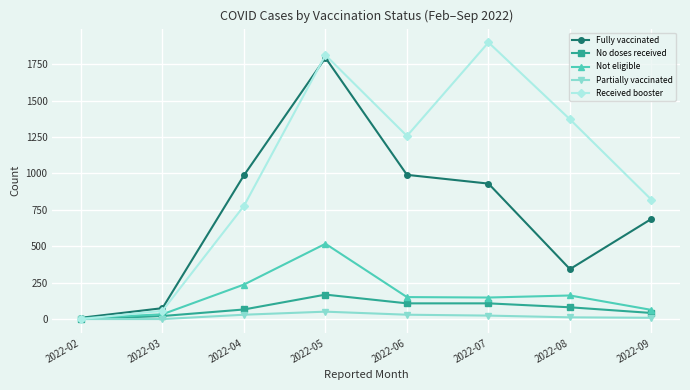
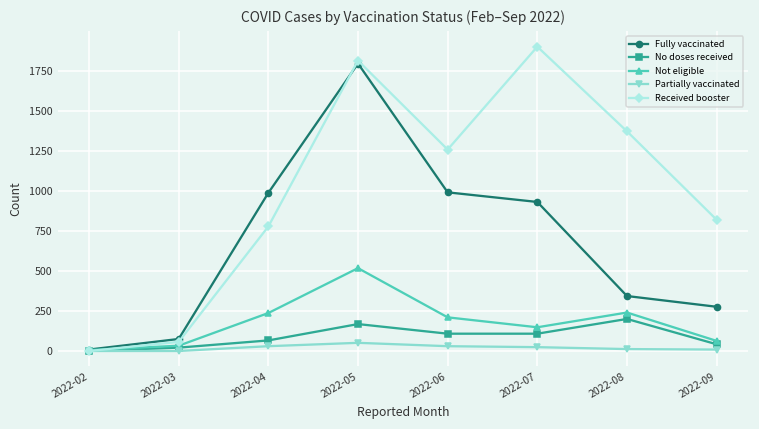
  {
    "Fully vaccinated": {
      "2022-03": 80,
      "2022-04": 990,
      "2022-05": 1790,
      "2022-06": 990,
      "2022-07": 930,
      "2022-08": 340,
-     "2022-09": 690
+     "2022-09": 280
    },
    "No doses received": {
      "2022-04": 70,
      "2022-05": 170,
      "2022-06": 110,
      "2022-07": 110,
-     "2022-08": 80,
+     "2022-08": 200,
      "2022-09": 40
    },
    "Not eligible": {
      "2022-04": 240,
      "2022-05": 520,
-     "2022-06": 150,
+     "2022-06": 210,
      "2022-07": 150,
-     "2022-08": 160,
+     "2022-08": 240,
      "2022-09": 60
    }
  }
